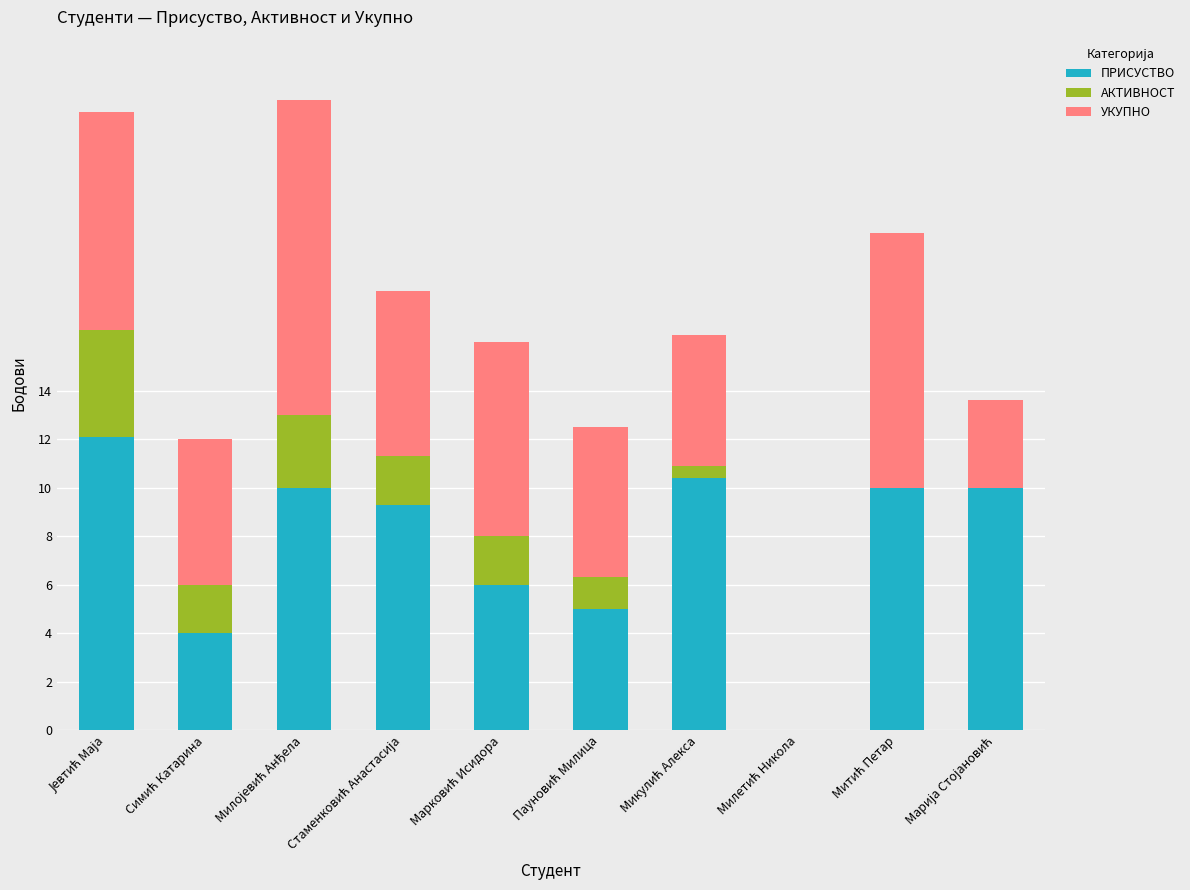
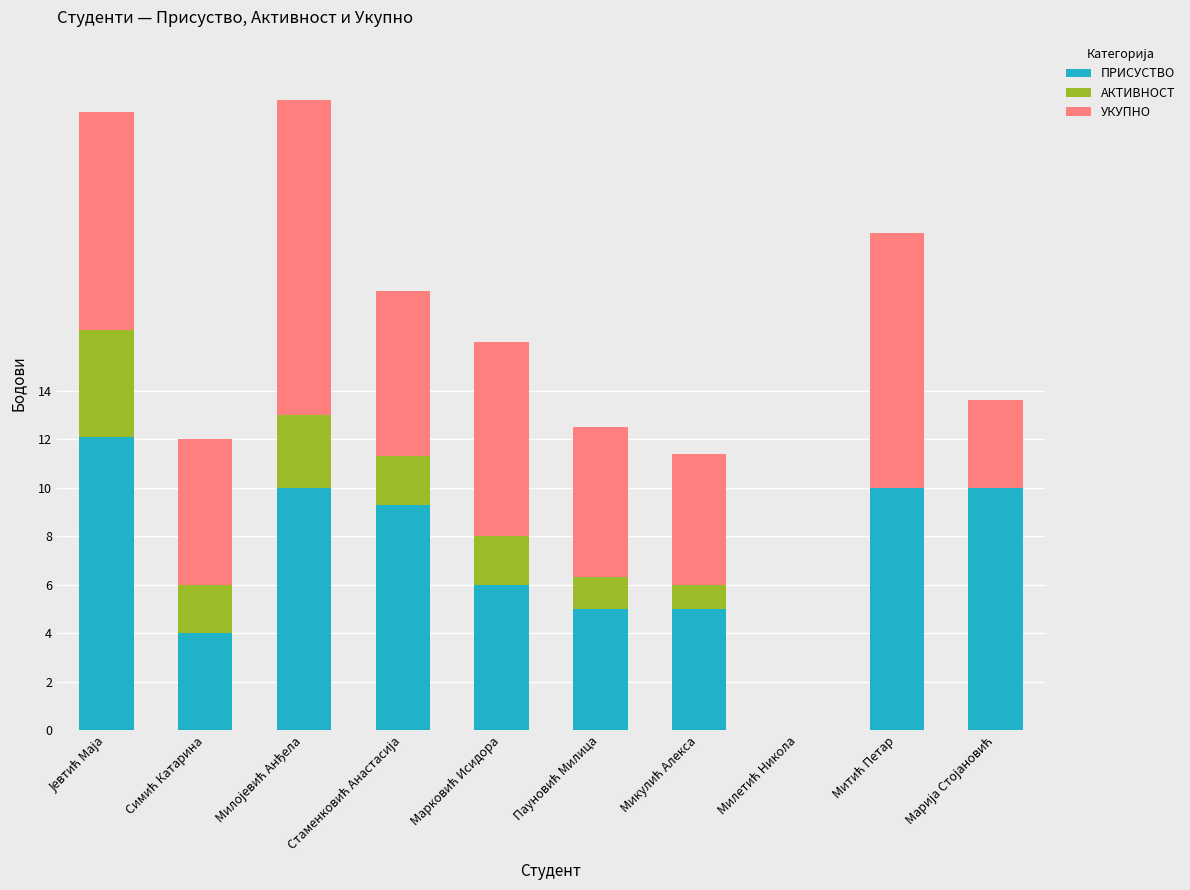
  {
    "ПРИСУСТВО": {
      "Јевтић Маја": 12.1,
      "Симић Катарина": 4.0,
      "Милојевић Анђела": 10.0,
      "Стаменковић Анастасија": 9.3,
      "Марковић Исидора": 6.0,
      "Пауновић Милица": 5.0,
-     "Микулић Алекса": 10.4,
+     "Микулић Алекса": 5.0,
      "Милетић Никола": 0.0,
      "Митић Петар": 10.0,
      "Марија Стојановић": 10.0
    },
    "АКТИВНОСТ": {
      "Јевтић Маја": 4.4,
      "Симић Катарина": 2.0,
      "Милојевић Анђела": 3.0,
      "Стаменковић Анастасија": 2.0,
      "Марковић Исидора": 2.0,
      "Пауновић Милица": 1.3,
-     "Микулић Алекса": 0.5,
+     "Микулић Алекса": 1.0,
      "Милетић Никола": 0.0,
      "Митић Петар": 0.0,
      "Марија Стојановић": 0.0
    },
    "УКУПНО": {
      "Јевтић Маја": 9.0,
      "Симић Катарина": 6.0,
      "Милојевић Анђела": 13.0,
      "Стаменковић Анастасија": 6.8,
      "Марковић Исидора": 8.0,
      "Пауновић Милица": 6.2,
      "Микулић Алекса": 5.4,
      "Милетић Никола": 0.0,
      "Митић Петар": 10.5,
      "Марија Стојановић": 3.6
    }
  }
